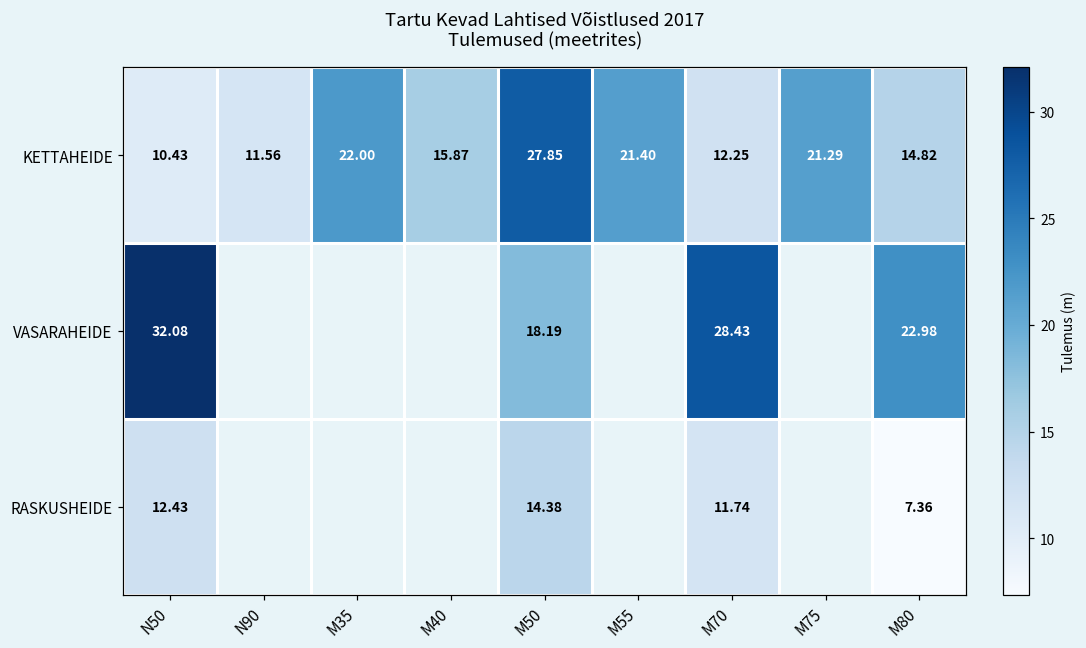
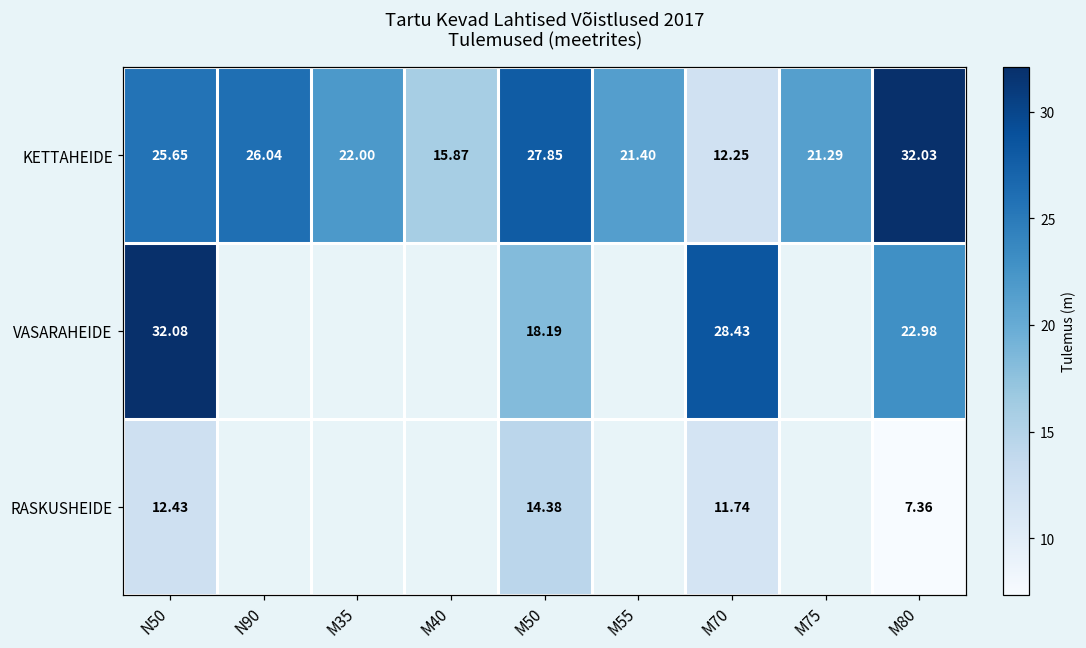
  {
    "KETTAHEIDE": {
-     "N50": 10.43,
-     "N90": 11.56,
+     "N50": 25.65,
+     "N90": 26.04,
      "M35": 22.00,
      "M40": 15.87,
      "M50": 27.85,
      "M55": 21.40,
      "M70": 12.25,
      "M75": 21.29,
-     "M80": 14.82
+     "M80": 32.03
    },
    "VASARAHEIDE": {
      "N50": 32.08,
      "M50": 18.19,
      "M70": 28.43,
      "M80": 22.98
    },
    "RASKUSHEIDE": {
      "N50": 12.43,
      "M50": 14.38,
      "M70": 11.74,
      "M80": 7.36
    }
  }
